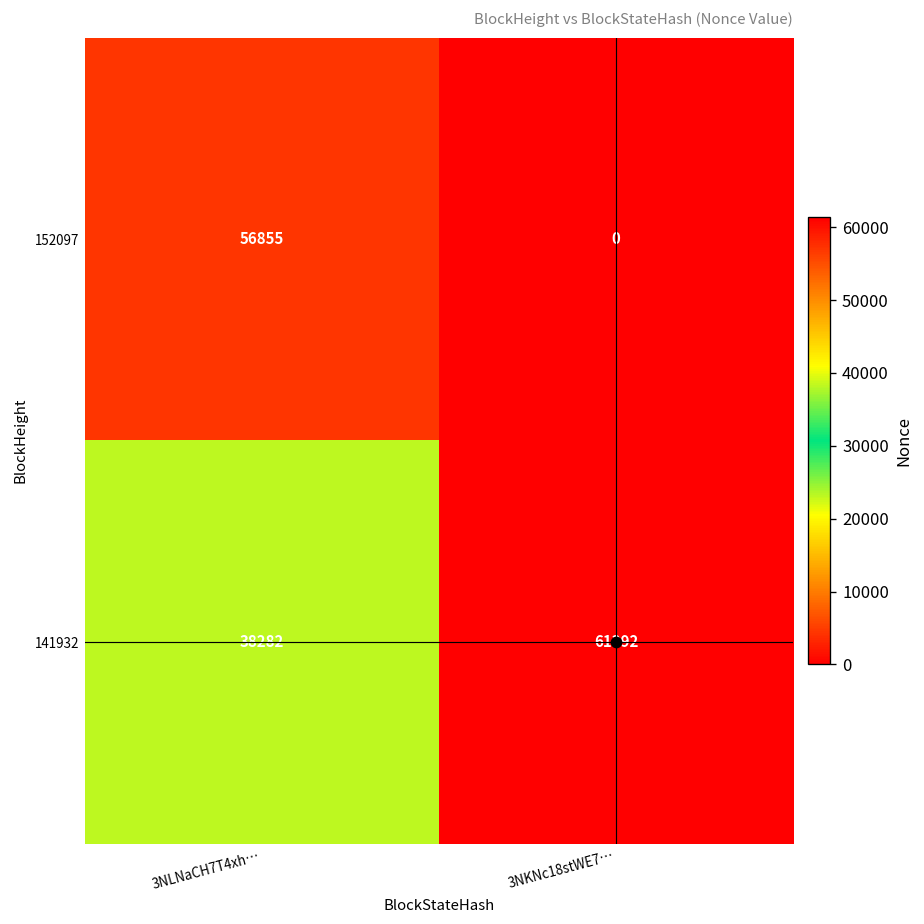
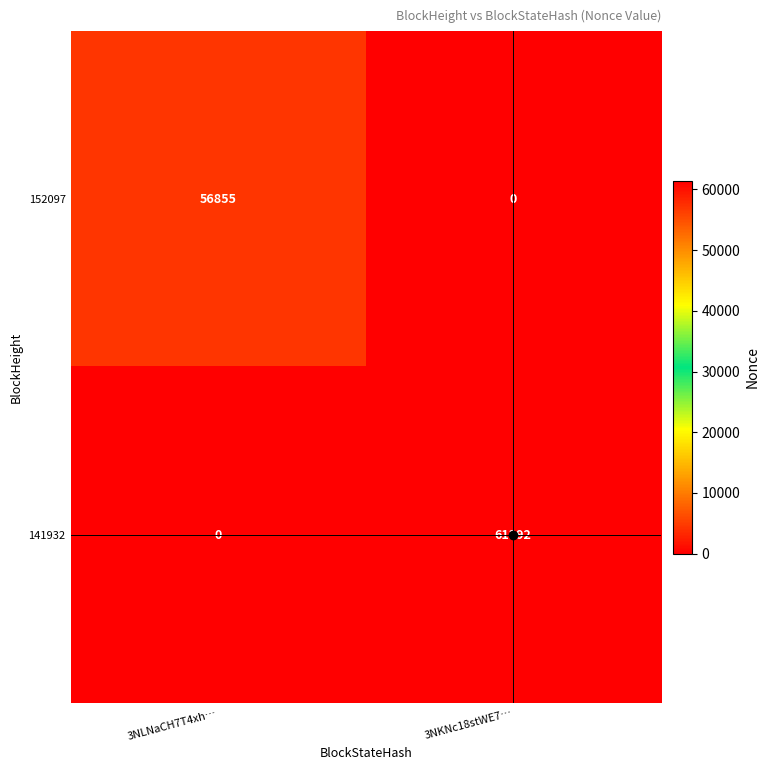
  {
    "152097": {
      "3NLNaCH7T4xh…": 56855,
      "3NKNc18stWE7…": 0
    },
    "141932": {
-     "3NLNaCH7T4xh…": 38282
+     "3NLNaCH7T4xh…": 0
    }
  }
